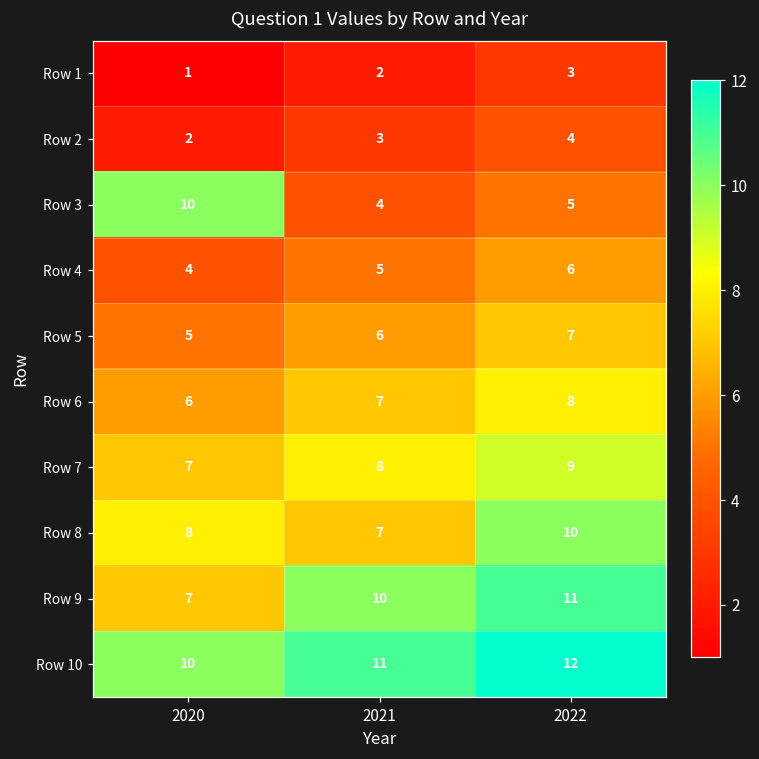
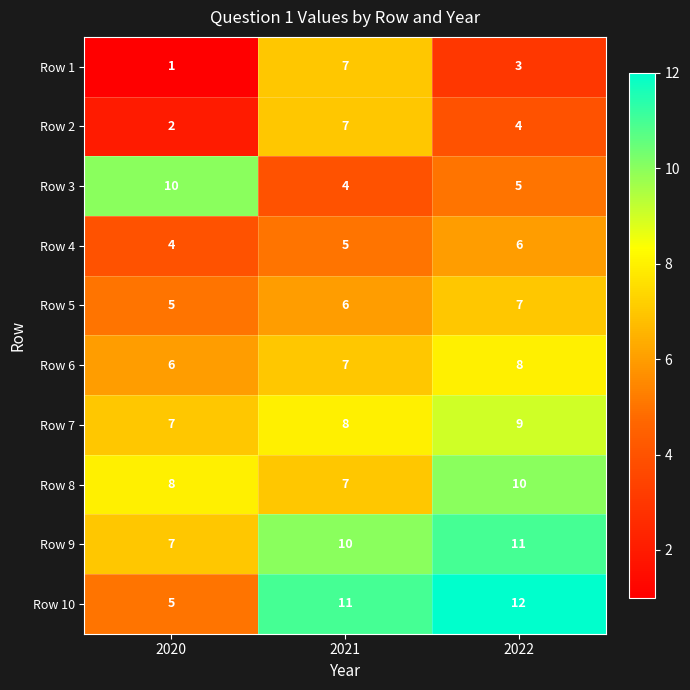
  {
    "Row 1": {
      "2020": 1,
-     "2021": 2,
+     "2021": 7,
      "2022": 3
    },
    "Row 2": {
      "2020": 2,
-     "2021": 3,
+     "2021": 7,
      "2022": 4
    },
    "Row 3": {
      "2020": 10,
      "2021": 4,
      "2022": 5
    },
    "Row 4": {
      "2020": 4,
      "2021": 5,
      "2022": 6
    },
    "Row 5": {
      "2020": 5,
      "2021": 6,
      "2022": 7
    },
    "Row 6": {
      "2020": 6,
      "2021": 7,
      "2022": 8
    },
    "Row 7": {
      "2020": 7,
      "2021": 8,
      "2022": 9
    },
    "Row 8": {
      "2020": 8,
      "2021": 7,
      "2022": 10
    },
    "Row 9": {
      "2020": 7,
      "2021": 10,
      "2022": 11
    },
    "Row 10": {
-     "2020": 10,
+     "2020": 5,
      "2021": 11,
      "2022": 12
    }
  }
